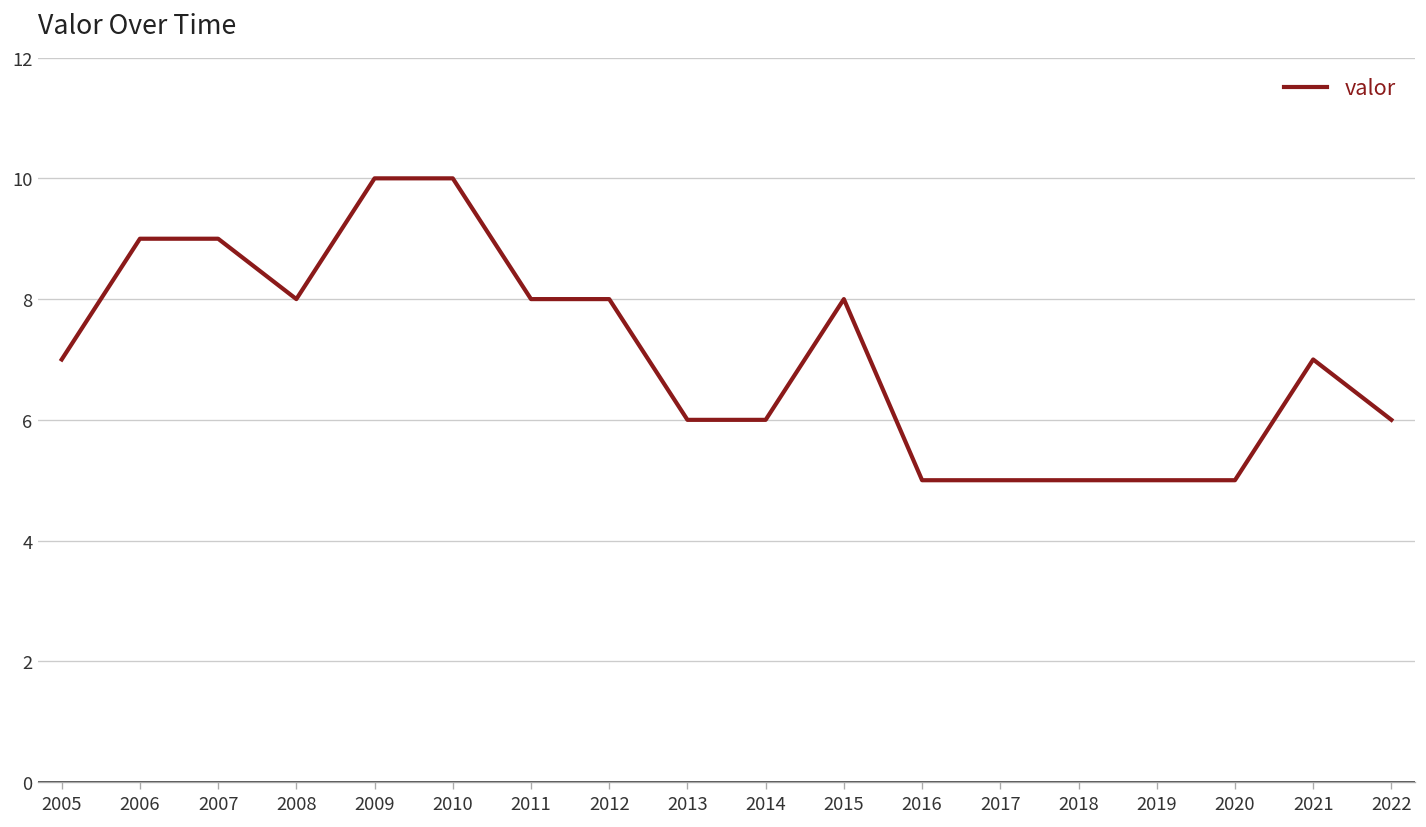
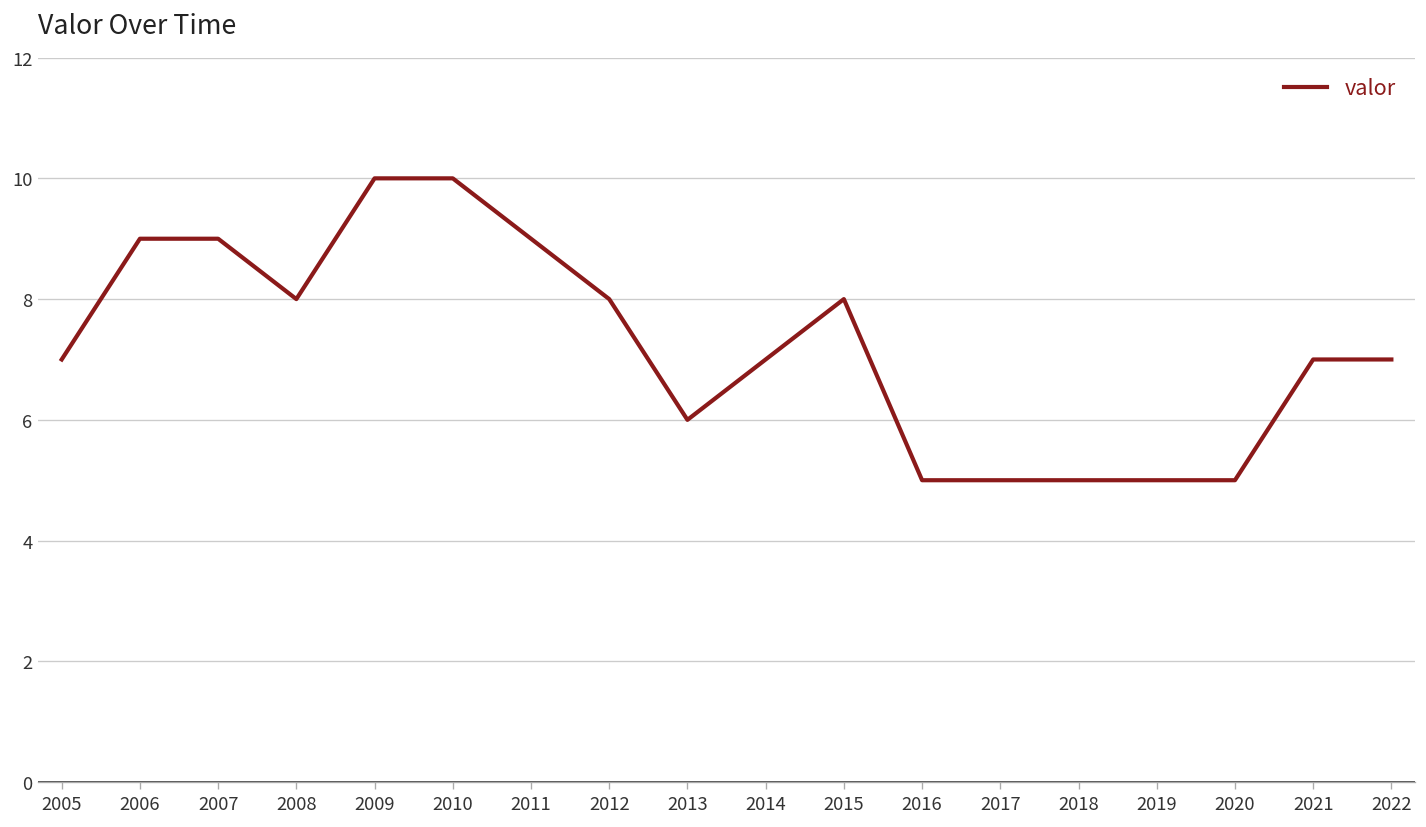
  {
    "2005": 7,
    "2006": 9,
    "2007": 9,
    "2008": 8,
    "2009": 10,
    "2010": 10,
-   "2011": 8,
+   "2011": 9,
    "2012": 8,
    "2013": 6,
-   "2014": 6,
+   "2014": 7,
    "2015": 8,
    "2016": 5,
    "2017": 5,
    "2018": 5,
    "2019": 5,
    "2020": 5,
    "2021": 7,
-   "2022": 6
+   "2022": 7
  }
